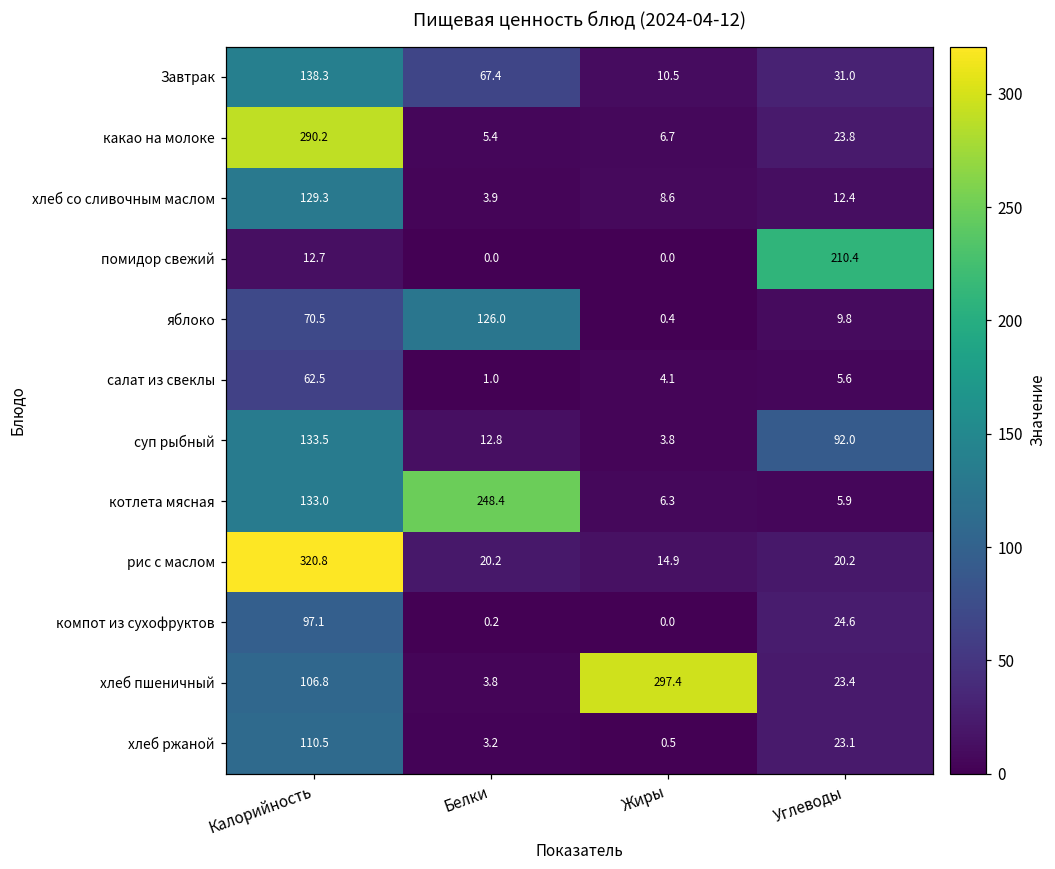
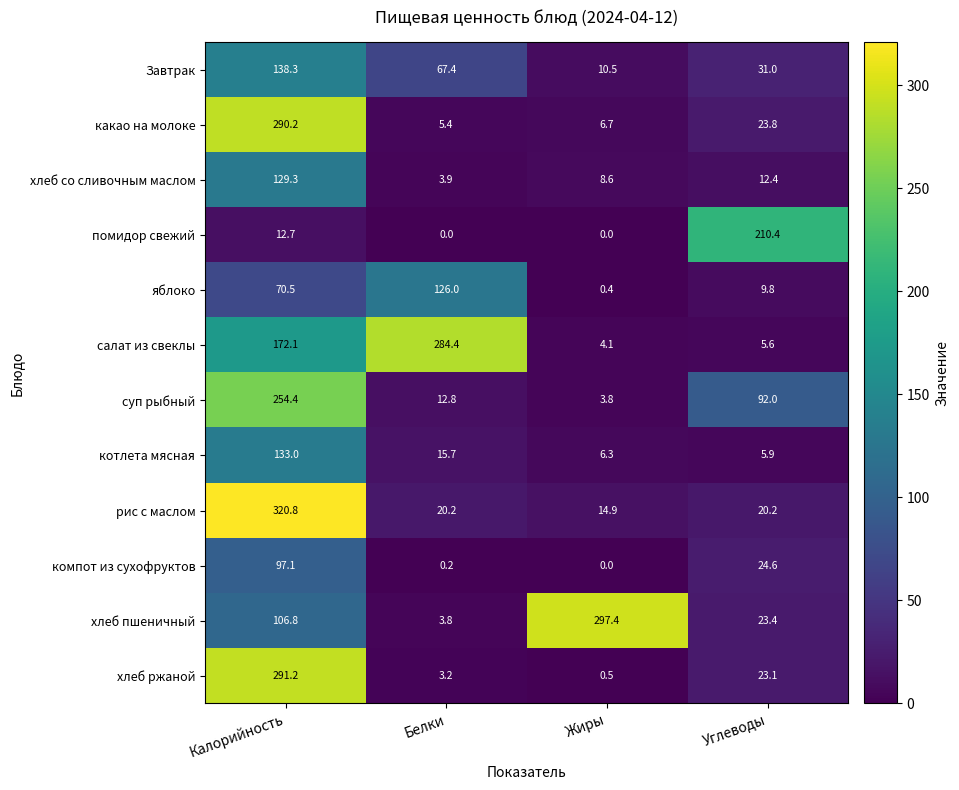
  {
    "Завтрак": {
      "Калорийность": 138.3,
      "Белки": 67.4,
      "Жиры": 10.5,
      "Углеводы": 31.0
    },
    "какао на молоке": {
      "Калорийность": 290.2,
      "Белки": 5.4,
      "Жиры": 6.7,
      "Углеводы": 23.8
    },
    "хлеб со сливочным маслом": {
      "Калорийность": 129.3,
      "Белки": 3.9,
      "Жиры": 8.6,
      "Углеводы": 12.4
    },
    "помидор свежий": {
      "Калорийность": 12.7,
      "Белки": 0.0,
      "Жиры": 0.0,
      "Углеводы": 210.4
    },
    "яблоко": {
      "Калорийность": 70.5,
      "Белки": 126.0,
      "Жиры": 0.4,
      "Углеводы": 9.8
    },
    "салат из свеклы": {
-     "Калорийность": 62.5,
-     "Белки": 1.0,
+     "Калорийность": 172.1,
+     "Белки": 284.4,
      "Жиры": 4.1,
      "Углеводы": 5.6
    },
    "суп рыбный": {
-     "Калорийность": 133.5,
+     "Калорийность": 254.4,
      "Белки": 12.8,
      "Жиры": 3.8,
      "Углеводы": 92.0
    },
    "котлета мясная": {
      "Калорийность": 133.0,
-     "Белки": 248.4,
+     "Белки": 15.7,
      "Жиры": 6.3,
      "Углеводы": 5.9
    },
    "рис с маслом": {
      "Калорийность": 320.8,
      "Белки": 20.2,
      "Жиры": 14.9,
      "Углеводы": 20.2
    },
    "компот из сухофруктов": {
      "Калорийность": 97.1,
      "Белки": 0.2,
      "Жиры": 0.0,
      "Углеводы": 24.6
    },
    "хлеб пшеничный": {
      "Калорийность": 106.8,
      "Белки": 3.8,
      "Жиры": 297.4,
      "Углеводы": 23.4
    },
    "хлеб ржаной": {
-     "Калорийность": 110.5,
+     "Калорийность": 291.2,
      "Белки": 3.2,
      "Жиры": 0.5,
      "Углеводы": 23.1
    }
  }
